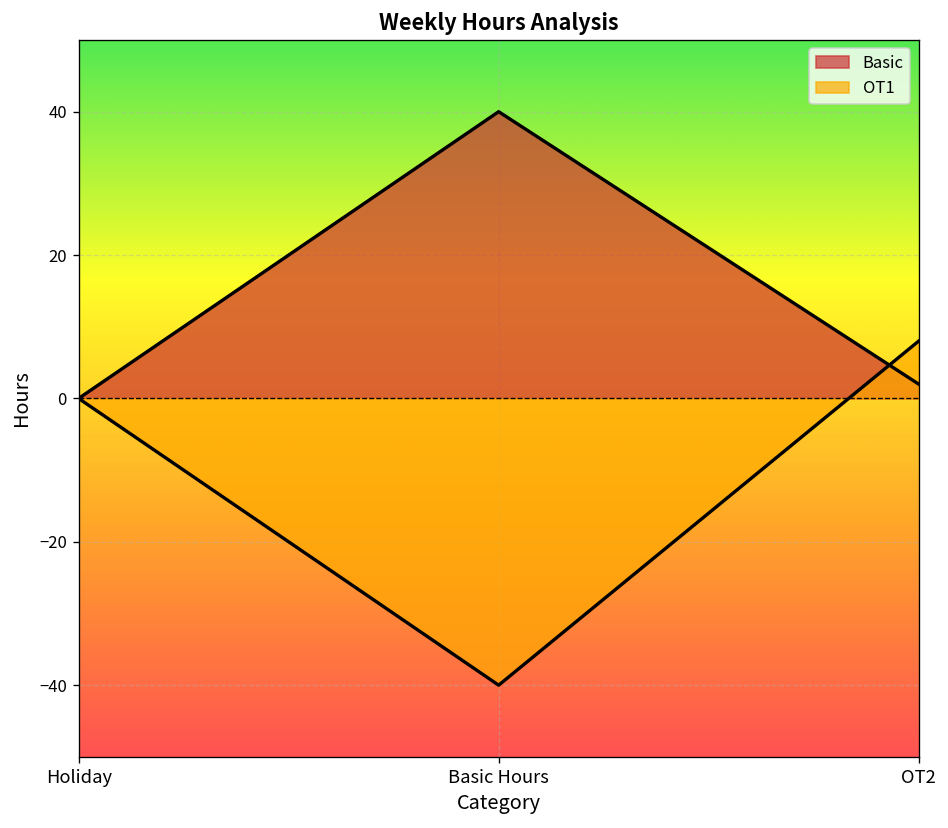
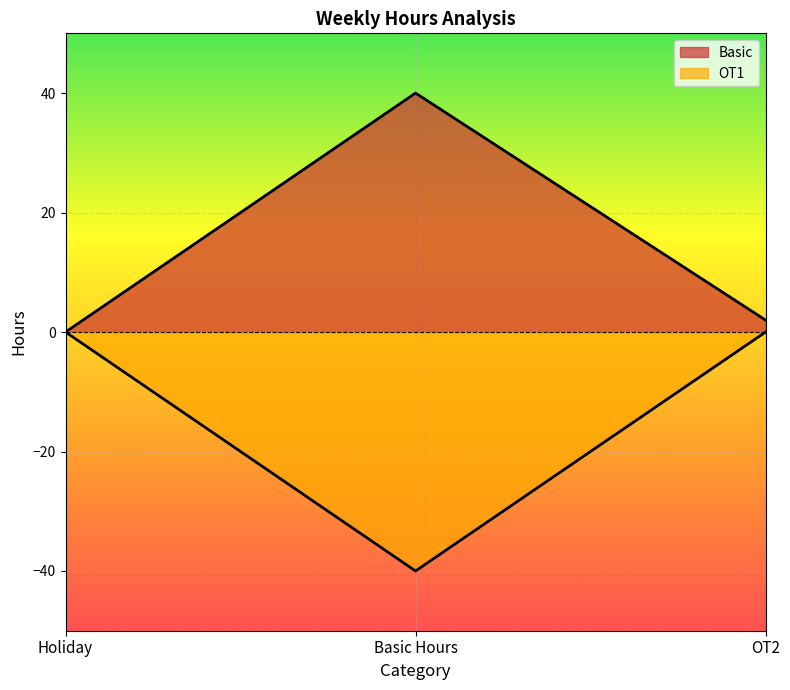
  {
    "Basic": {
      "Basic Hours": 40,
      "OT2": 2
    },
    "OT1": {
-     "OT2": 8
+     "OT2": 0
    }
  }
